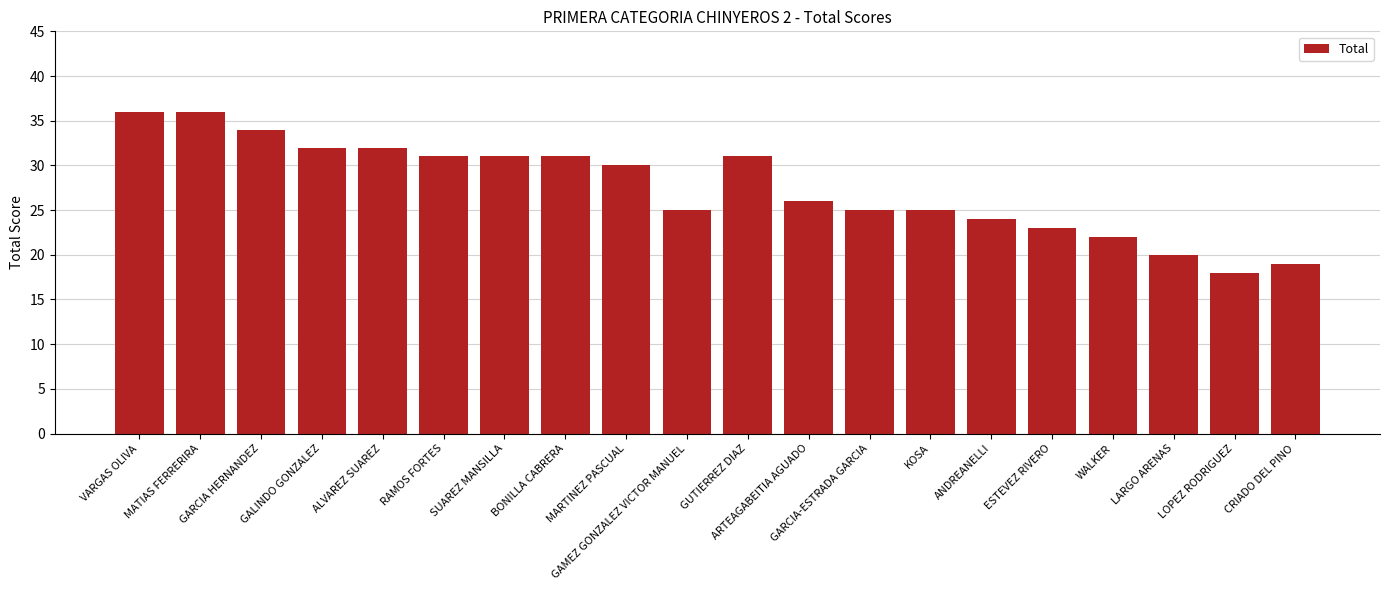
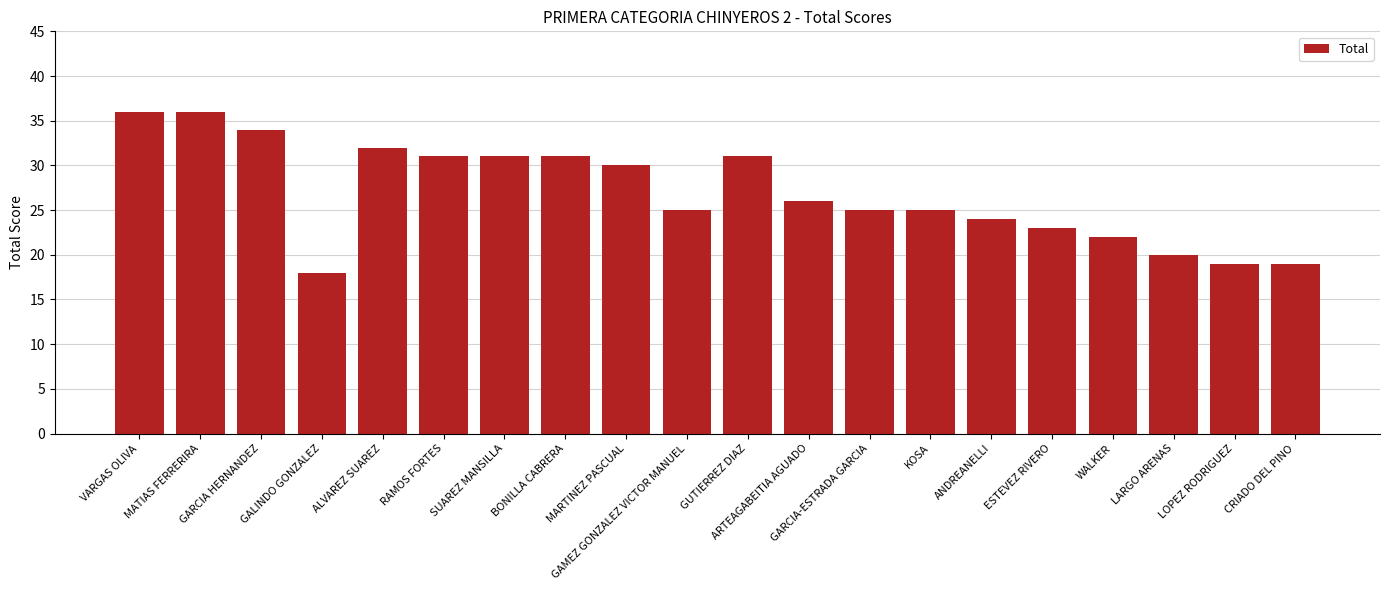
  {
    "VARGAS OLIVA": 36,
    "MATIAS FERRERIRA": 36,
    "GARCIA HERNANDEZ": 34,
-   "GALINDO GONZALEZ": 32,
+   "GALINDO GONZALEZ": 18,
    "ALVAREZ SUAREZ": 32,
    "RAMOS FORTES": 31,
    "SUAREZ MANSILLA": 31,
    "BONILLA CABRERA": 31,
    "MARTINEZ PASCUAL": 30,
    "GAMEZ GONZALEZ VICTOR MANUEL": 25,
    "GUTIERREZ DIAZ": 31,
    "ARTEAGABEITIA AGUADO": 26,
    "GARCIA-ESTRADA GARCIA": 25,
    "KOSA": 25,
    "ANDREANELLI": 24,
    "ESTEVEZ RIVERO": 23,
    "WALKER": 22,
    "LARGO ARENAS": 20,
-   "LOPEZ RODRIGUEZ": 18,
+   "LOPEZ RODRIGUEZ": 19,
    "CRIADO DEL PINO": 19
  }
